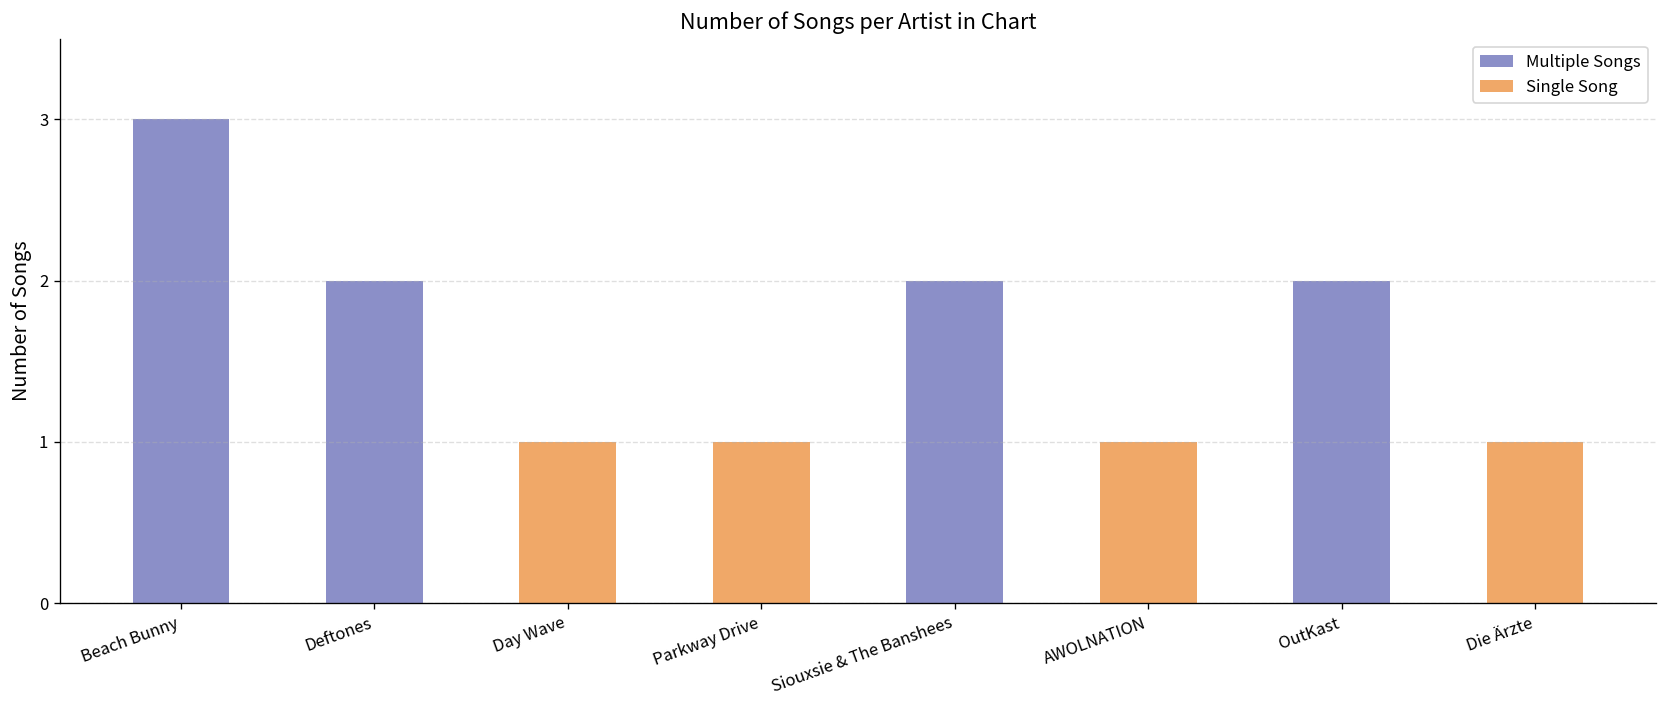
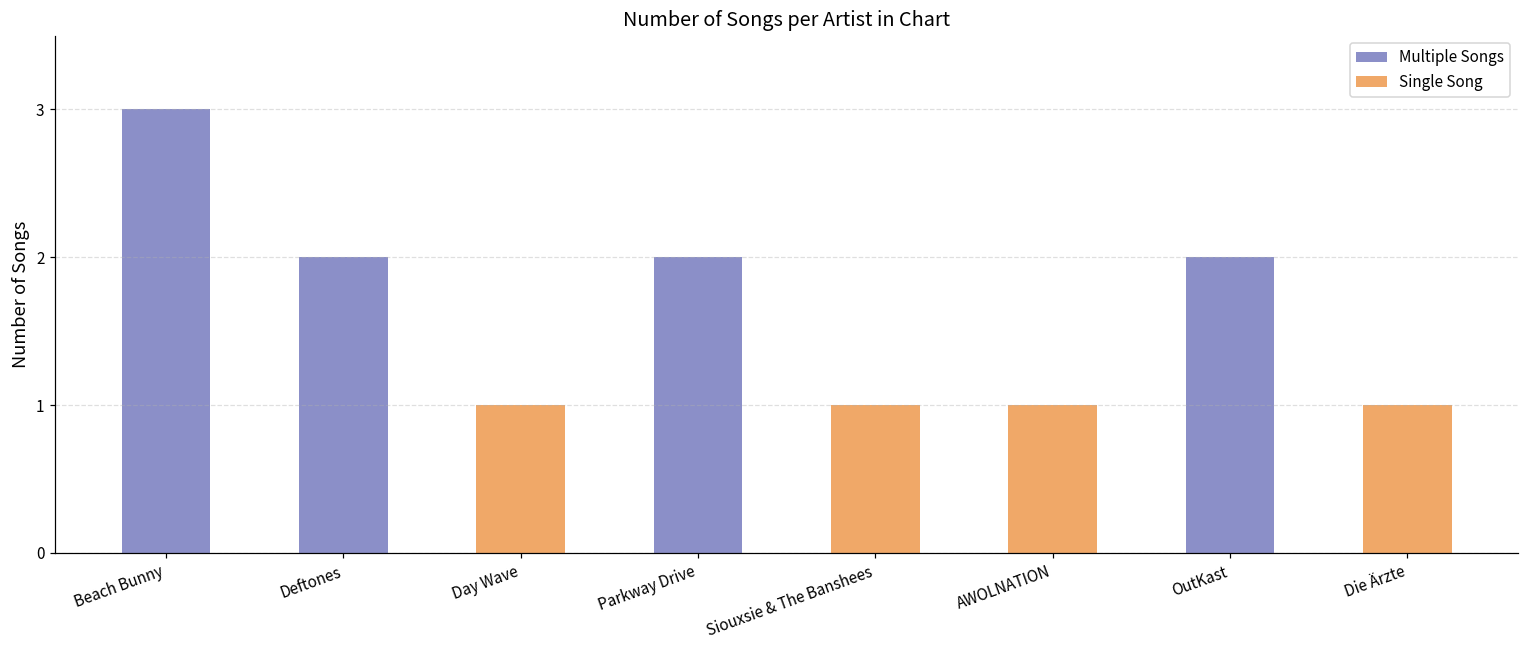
  {
    "Beach Bunny": 3,
    "Deftones": 2,
    "Day Wave": 1,
-   "Parkway Drive": 1,
-   "Siouxsie & The Banshees": 2,
+   "Parkway Drive": 2,
+   "Siouxsie & The Banshees": 1,
    "AWOLNATION": 1,
    "OutKast": 2,
    "Die Ärzte": 1
  }
